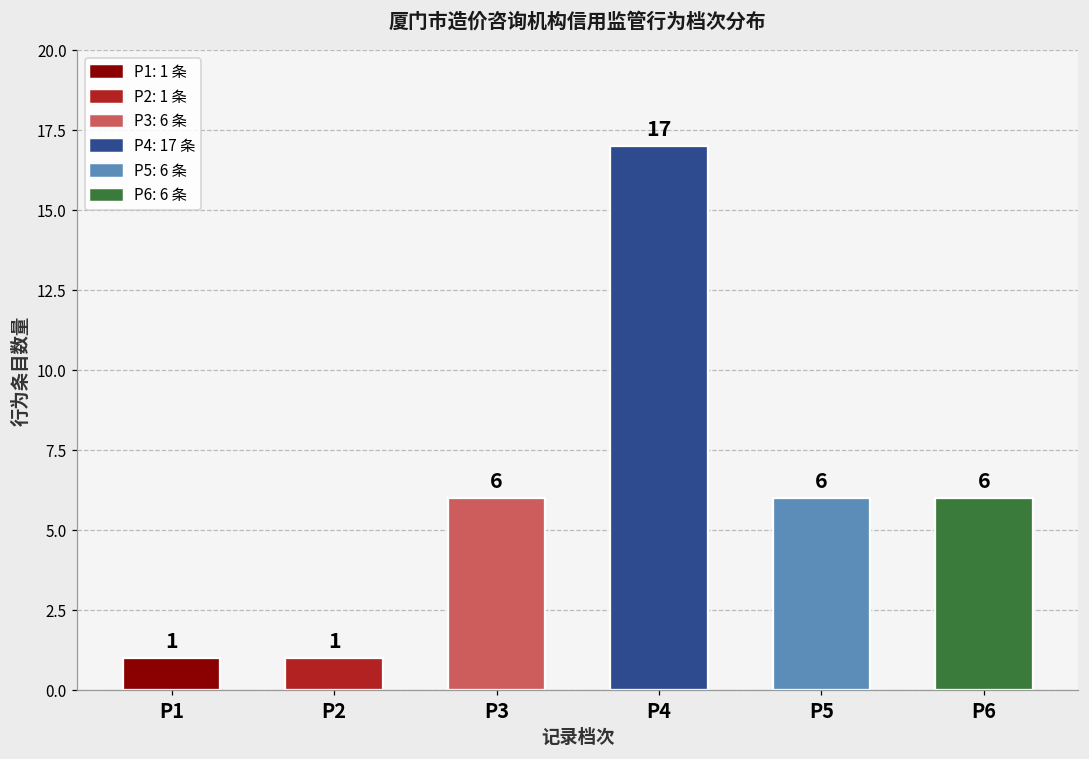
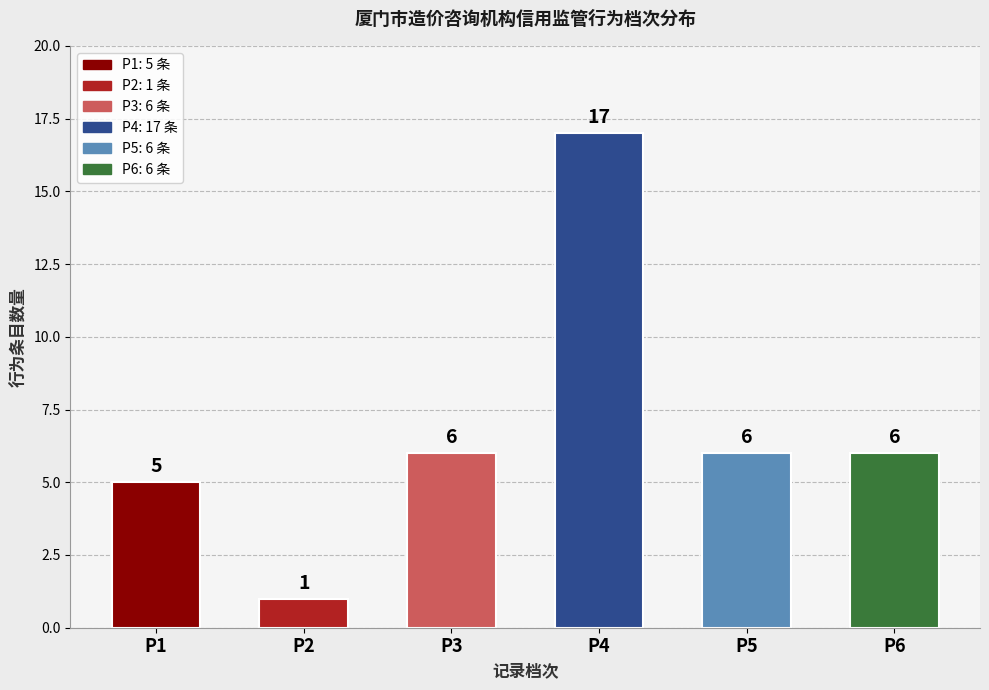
  {
-   "P1": 1,
+   "P1": 5,
    "P2": 1,
    "P3": 6,
    "P4": 17,
    "P5": 6,
    "P6": 6
  }
